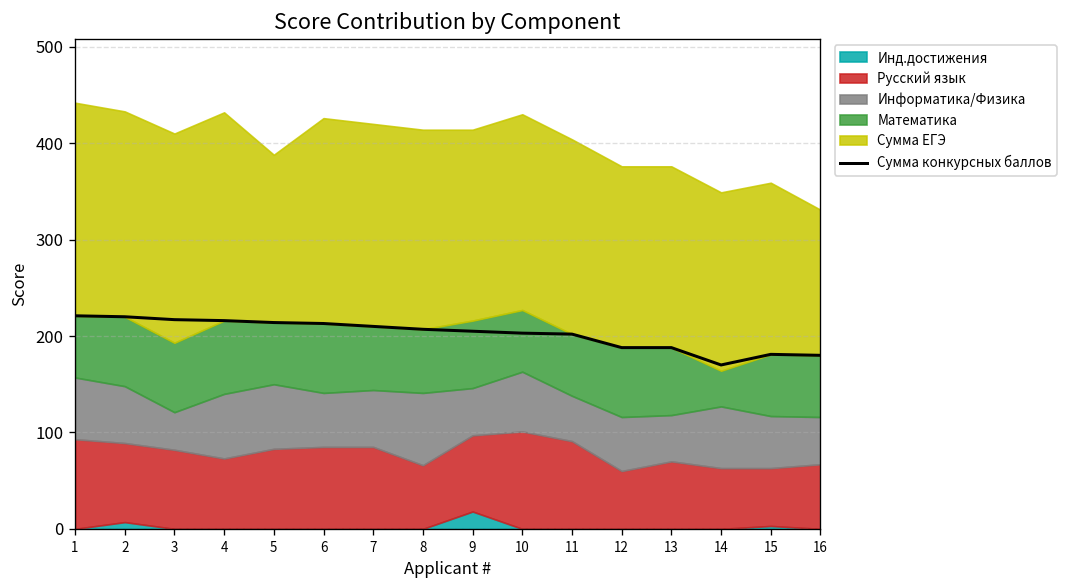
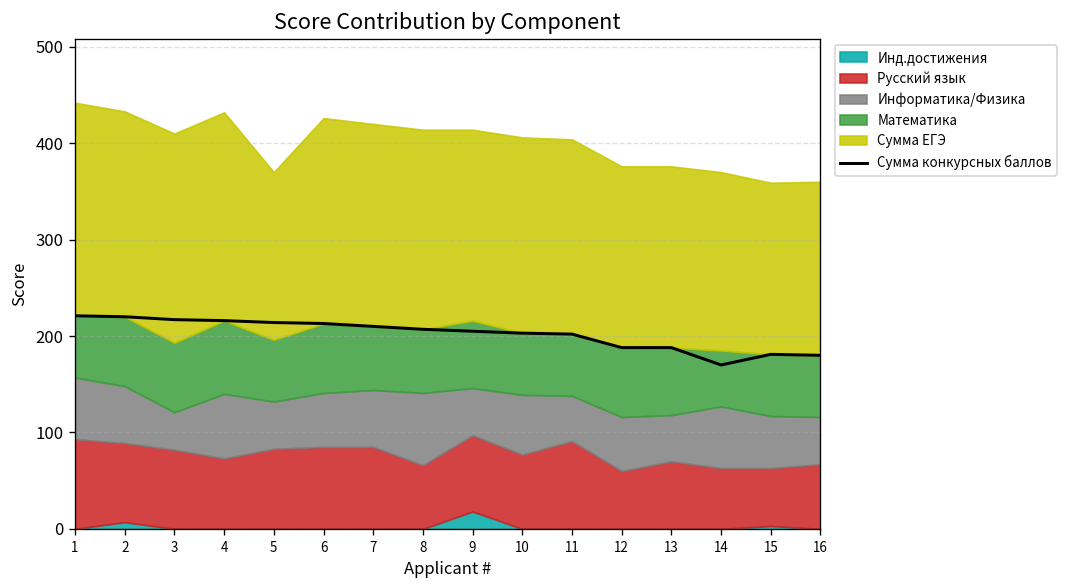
  {
    "Инд.достижения": {
      "1": 0,
      "2": 10,
      "3": 0,
      "4": 0,
      "5": 0,
      "6": 0,
      "7": 0,
      "8": 0,
      "9": 20,
      "10": 0,
      "11": 0,
      "12": 0,
      "13": 0,
      "14": 0,
      "16": 0
    },
    "Сумма конкурсных баллов": {
      "3": 220,
      "9": 210,
      "14": 170
    },
    "Русский язык": {
      "1": 90,
      "2": 80,
      "3": 80,
      "4": 70,
      "5": 80,
      "6": 90,
      "7": 90,
      "8": 70,
      "9": 80,
-     "10": 100,
+     "10": 80,
      "11": 90,
      "12": 60,
      "13": 70,
      "14": 60,
      "15": 60,
      "16": 70
    },
    "Информатика/Физика": {
      "1": 60,
      "2": 60,
      "3": 40,
      "4": 70,
-     "5": 70,
+     "5": 50,
      "6": 60,
      "7": 60,
      "8": 80,
      "9": 50,
      "10": 60,
      "11": 50,
      "12": 60,
      "13": 50,
      "14": 60,
      "15": 50,
      "16": 50
    },
    "Математика": {
      "3": 70,
      "9": 70,
-     "14": 40
+     "14": 60
    },
    "Сумма ЕГЭ": {
      "1": 220,
      "2": 210,
      "3": 220,
      "4": 220,
      "5": 170,
      "6": 210,
      "7": 210,
      "8": 210,
      "9": 200,
      "10": 200,
      "11": 200,
      "12": 190,
      "13": 190,
      "14": 190,
      "15": 180,
-     "16": 150
+     "16": 180
    }
  }
